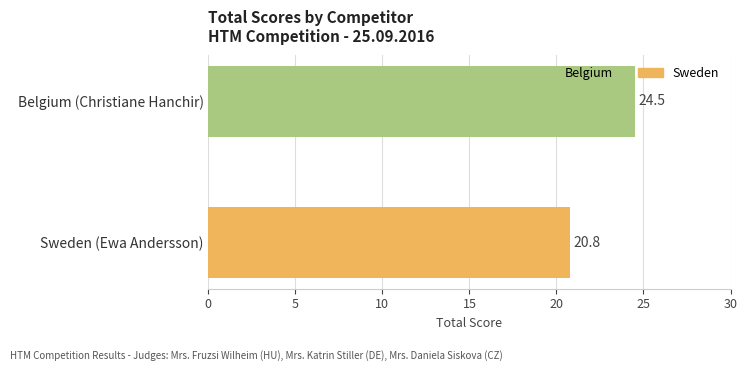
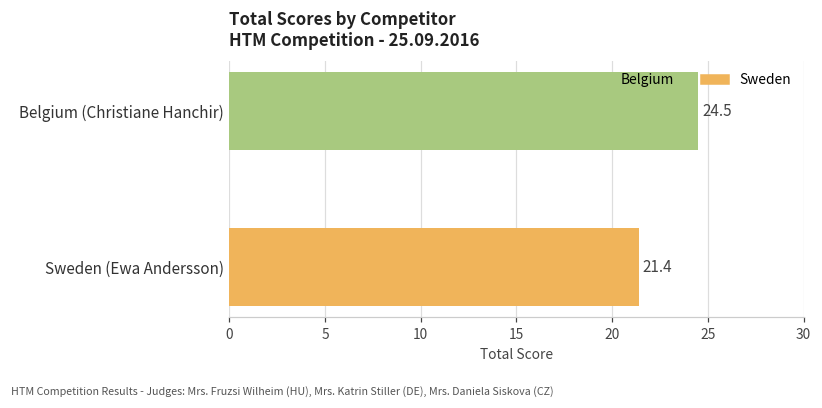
  {
    "Belgium (Christiane Hanchir)": 24.5,
-   "Sweden (Ewa Andersson)": 20.8
+   "Sweden (Ewa Andersson)": 21.4
  }
